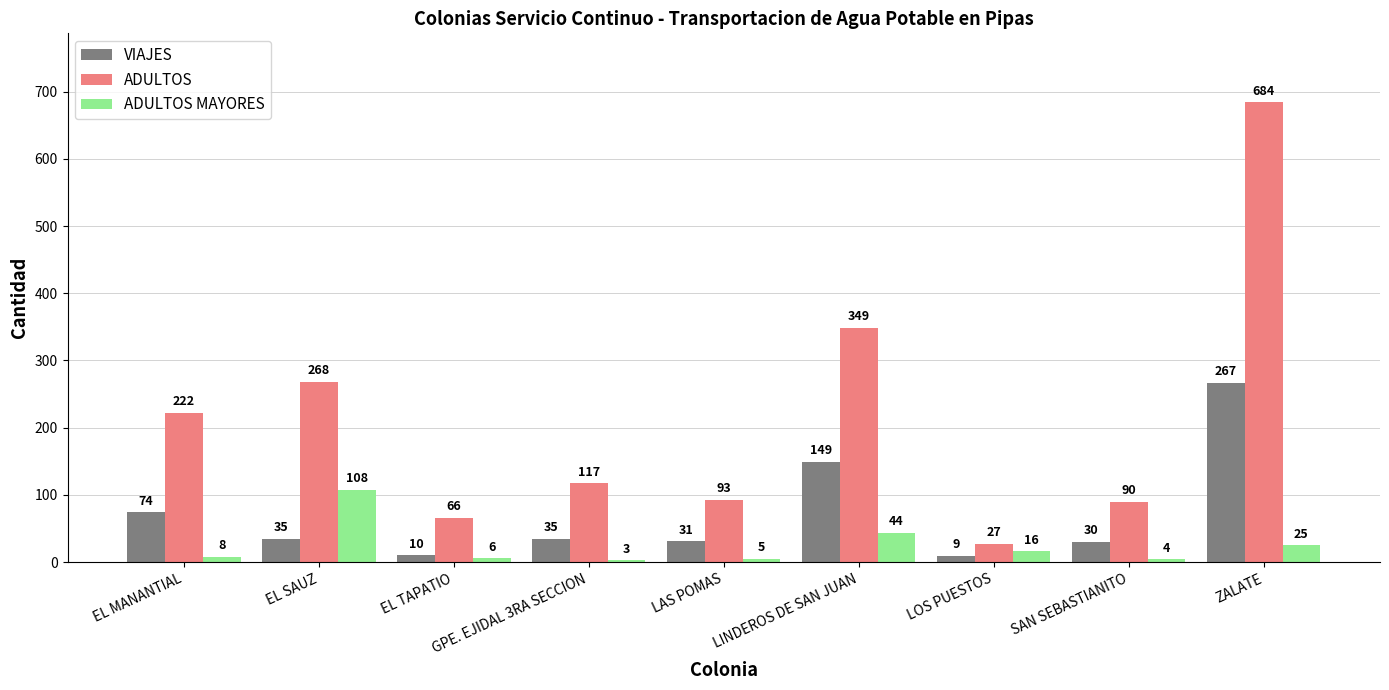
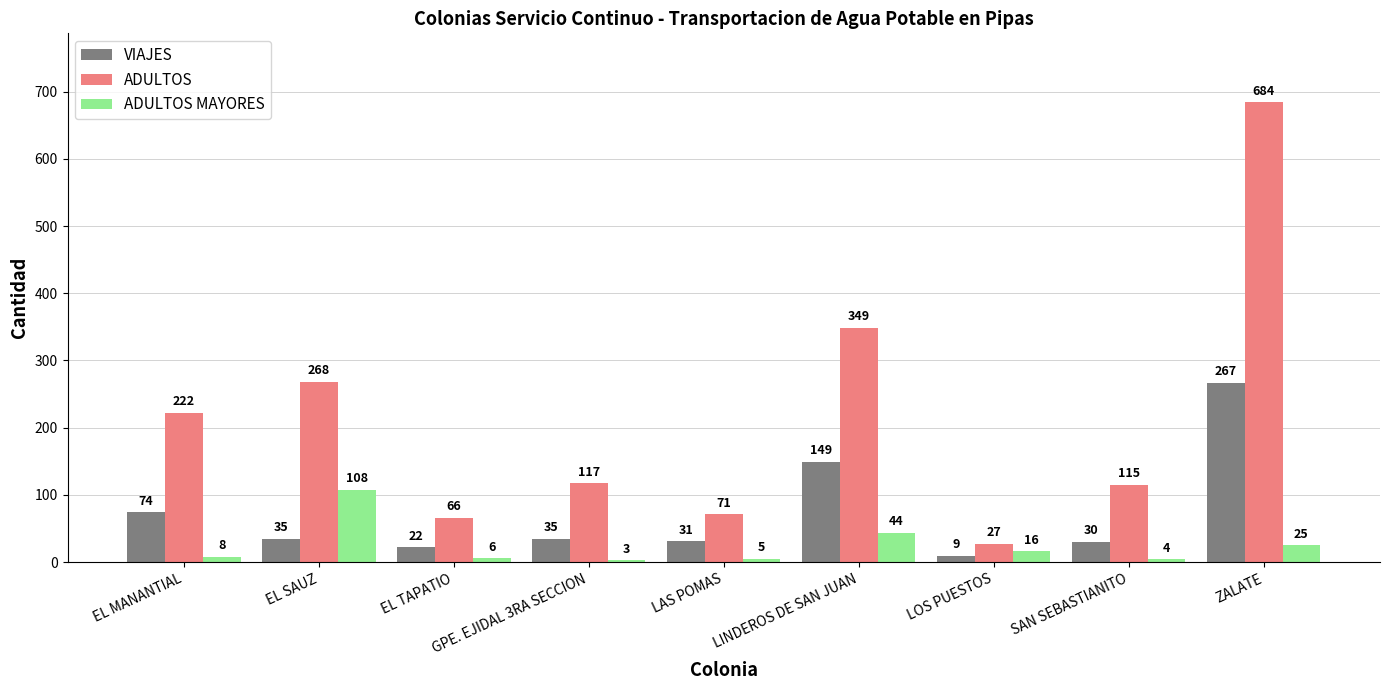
  {
    "VIAJES": {
      "EL MANANTIAL": 74,
      "EL SAUZ": 35,
-     "EL TAPATIO": 10,
+     "EL TAPATIO": 22,
      "GPE. EJIDAL 3RA SECCION": 35,
      "LAS POMAS": 31,
      "LINDEROS DE SAN JUAN": 149,
      "LOS PUESTOS": 9,
      "SAN SEBASTIANITO": 30,
      "ZALATE": 267
    },
    "ADULTOS": {
      "EL MANANTIAL": 222,
      "EL SAUZ": 268,
      "EL TAPATIO": 66,
      "GPE. EJIDAL 3RA SECCION": 117,
-     "LAS POMAS": 93,
+     "LAS POMAS": 71,
      "LINDEROS DE SAN JUAN": 349,
      "LOS PUESTOS": 27,
-     "SAN SEBASTIANITO": 90,
+     "SAN SEBASTIANITO": 115,
      "ZALATE": 684
    },
    "ADULTOS MAYORES": {
      "EL MANANTIAL": 8,
      "EL SAUZ": 108,
      "EL TAPATIO": 6,
      "GPE. EJIDAL 3RA SECCION": 3,
      "LAS POMAS": 5,
      "LINDEROS DE SAN JUAN": 44,
      "LOS PUESTOS": 16,
      "SAN SEBASTIANITO": 4,
      "ZALATE": 25
    }
  }
